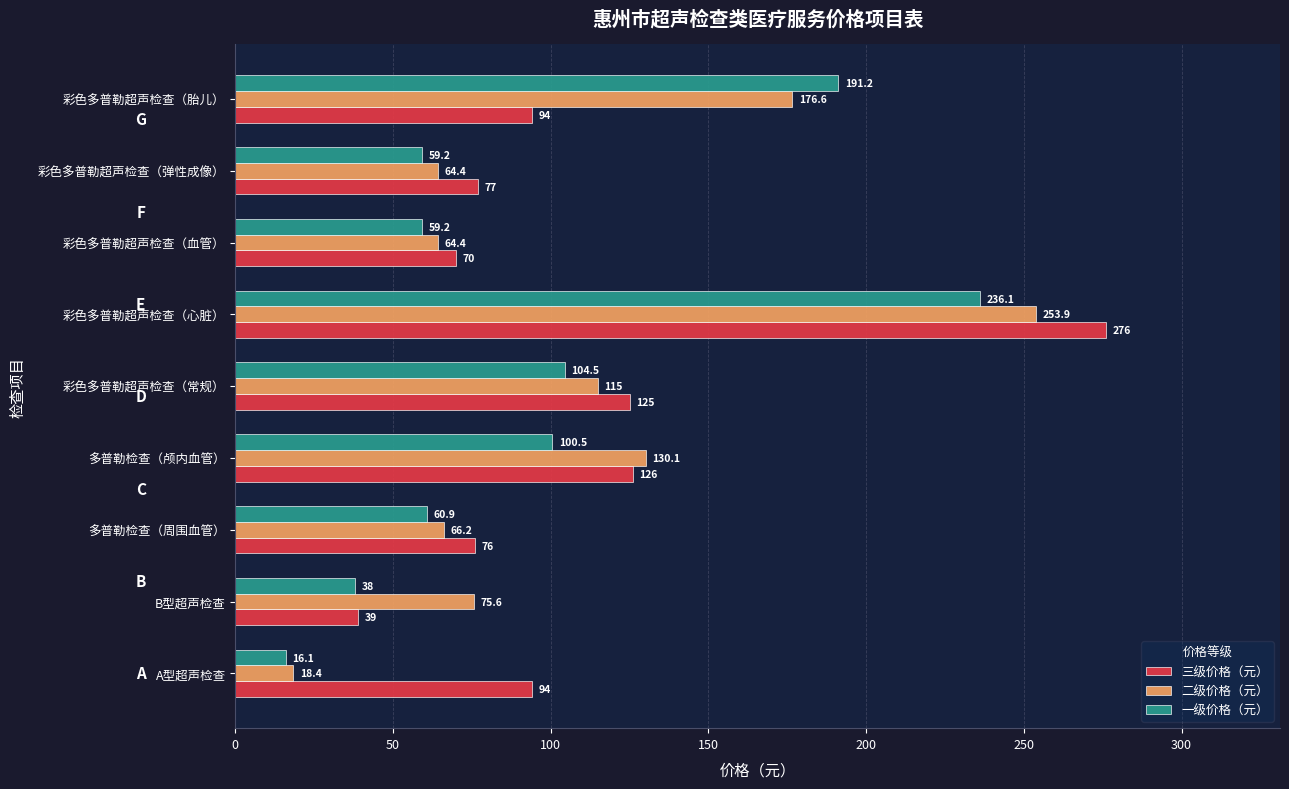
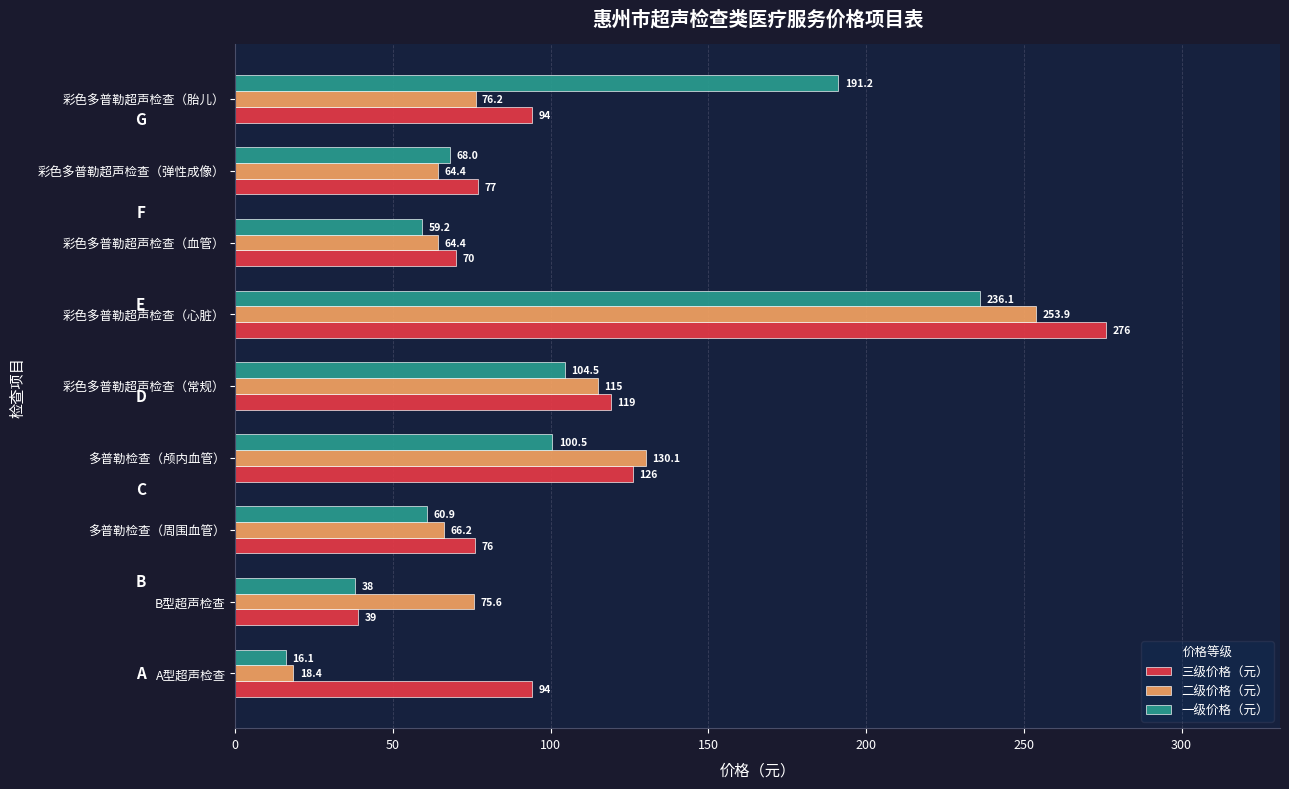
  {
    "三级价格（元）": {
      "彩色多普勒超声检查（胎儿）": 94,
      "彩色多普勒超声检查（弹性成像）": 77,
      "彩色多普勒超声检查（血管）": 70,
      "彩色多普勒超声检查（心脏）": 276,
-     "彩色多普勒超声检查（常规）": 125,
+     "彩色多普勒超声检查（常规）": 119,
      "多普勒检查（颅内血管）": 126,
      "多普勒检查（周围血管）": 76,
      "B型超声检查": 39,
      "A型超声检查": 94
    },
    "二级价格（元）": {
-     "彩色多普勒超声检查（胎儿）": 176.6,
+     "彩色多普勒超声检查（胎儿）": 76.2,
      "彩色多普勒超声检查（弹性成像）": 64.4,
      "彩色多普勒超声检查（血管）": 64.4,
      "彩色多普勒超声检查（心脏）": 253.9,
      "彩色多普勒超声检查（常规）": 115,
      "多普勒检查（颅内血管）": 130.1,
      "多普勒检查（周围血管）": 66.2,
      "B型超声检查": 75.6,
      "A型超声检查": 18.4
    },
    "一级价格（元）": {
      "彩色多普勒超声检查（胎儿）": 191.2,
-     "彩色多普勒超声检查（弹性成像）": 59.2,
+     "彩色多普勒超声检查（弹性成像）": 68.0,
      "彩色多普勒超声检查（血管）": 59.2,
      "彩色多普勒超声检查（心脏）": 236.1,
      "彩色多普勒超声检查（常规）": 104.5,
      "多普勒检查（颅内血管）": 100.5,
      "多普勒检查（周围血管）": 60.9,
      "B型超声检查": 38,
      "A型超声检查": 16.1
    }
  }
